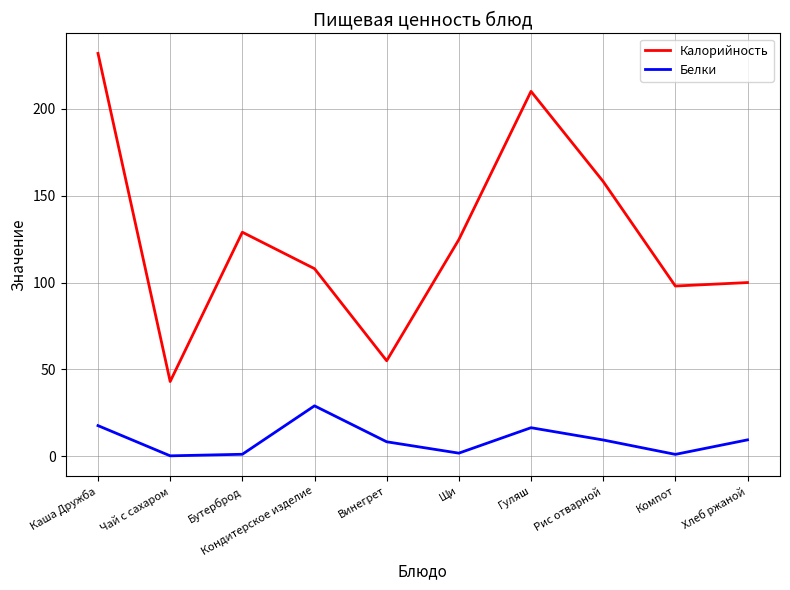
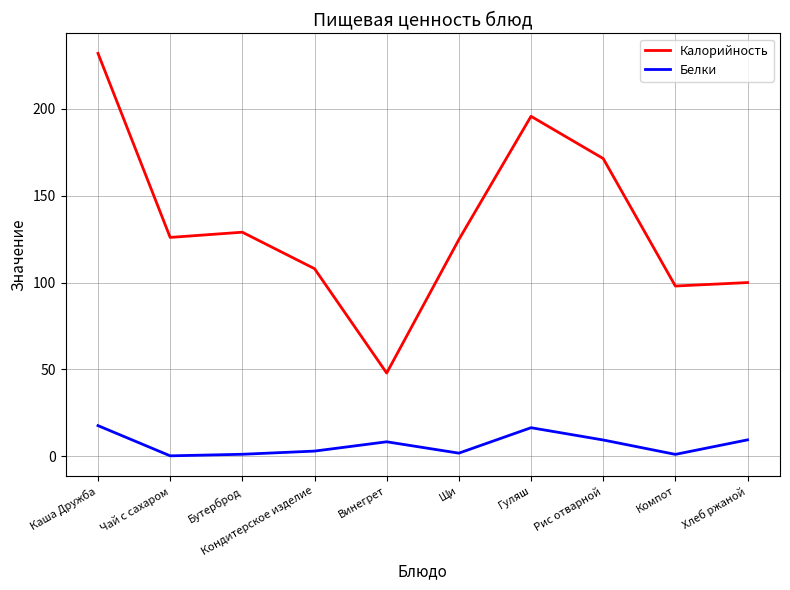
  {
    "Калорийность": {
      "Каша Дружба": 232,
-     "Чай с сахаром": 43,
+     "Чай с сахаром": 126,
      "Бутерброд": 129,
      "Кондитерское изделие": 108,
-     "Винегрет": 55,
+     "Винегрет": 48,
      "Щи": 125,
-     "Гуляш": 210,
-     "Рис отварной": 158,
+     "Гуляш": 196,
+     "Рис отварной": 171,
      "Компот": 98,
      "Хлеб ржаной": 100
    },
    "Белки": {
      "Каша Дружба": 18,
      "Чай с сахаром": 0,
      "Бутерброд": 1,
-     "Кондитерское изделие": 29,
+     "Кондитерское изделие": 3,
      "Винегрет": 8,
      "Щи": 2,
      "Гуляш": 16,
      "Рис отварной": 9,
      "Компот": 1,
      "Хлеб ржаной": 9
    }
  }
